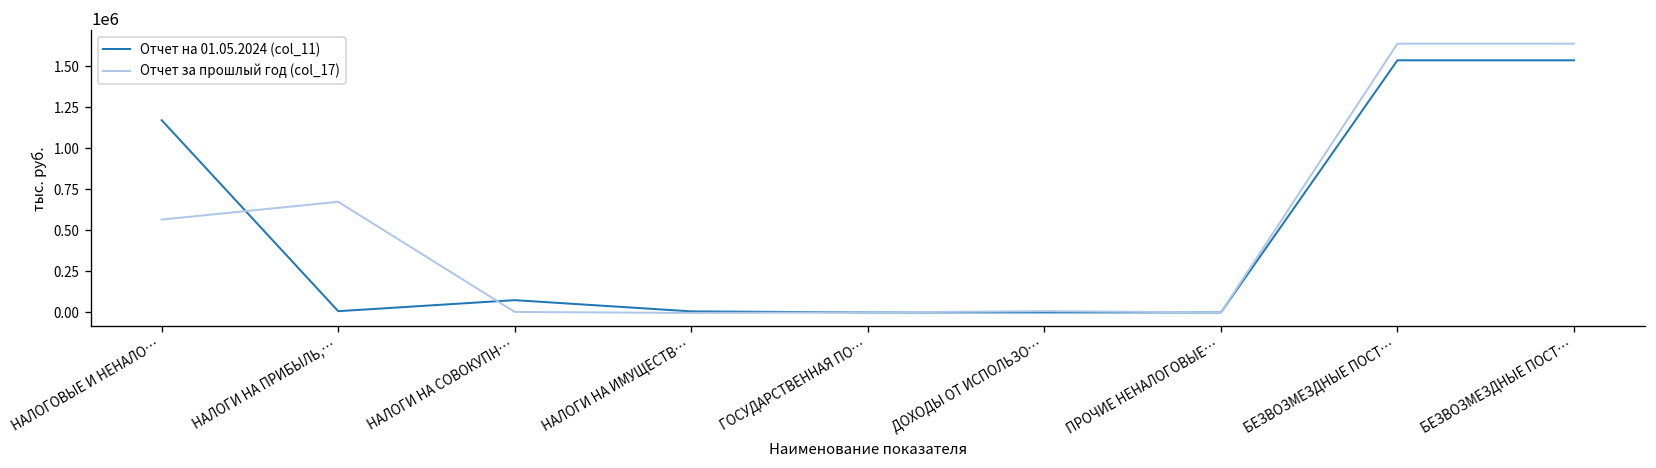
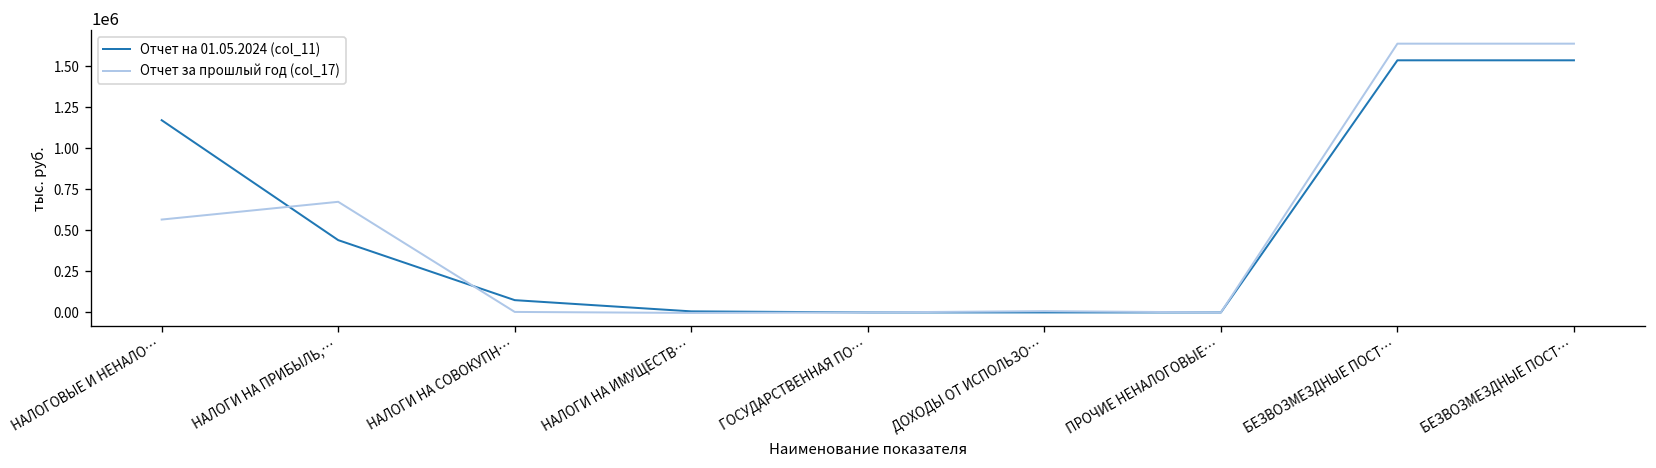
  {
    "Отчет на 01.05.2024 (col_11)": {
      "НАЛОГОВЫЕ И НЕНАЛО…": 1170000,
-     "НАЛОГИ НА ПРИБЫЛЬ,…": 10000,
+     "НАЛОГИ НА ПРИБЫЛЬ,…": 440000,
      "НАЛОГИ НА СОВОКУПН…": 70000
    },
    "Отчет за прошлый год (col_17)": {
      "НАЛОГОВЫЕ И НЕНАЛО…": 570000,
      "НАЛОГИ НА ПРИБЫЛЬ,…": 670000,
      "НАЛОГИ НА СОВОКУПН…": 0
    }
  }
